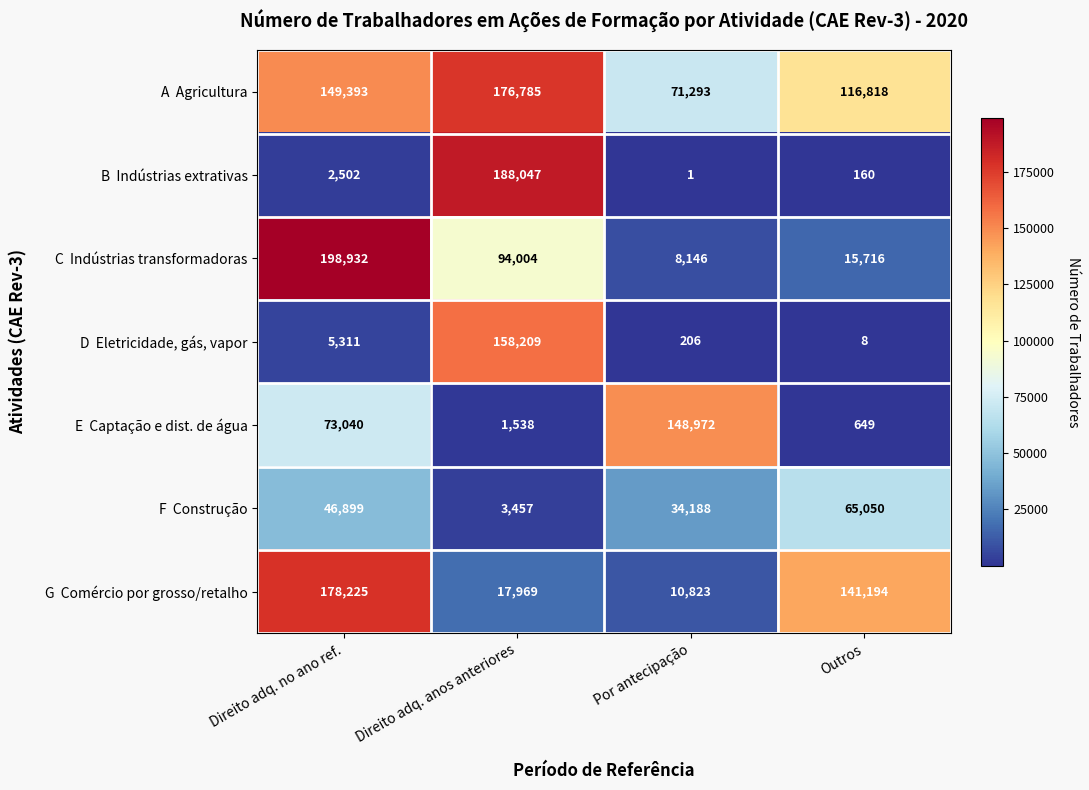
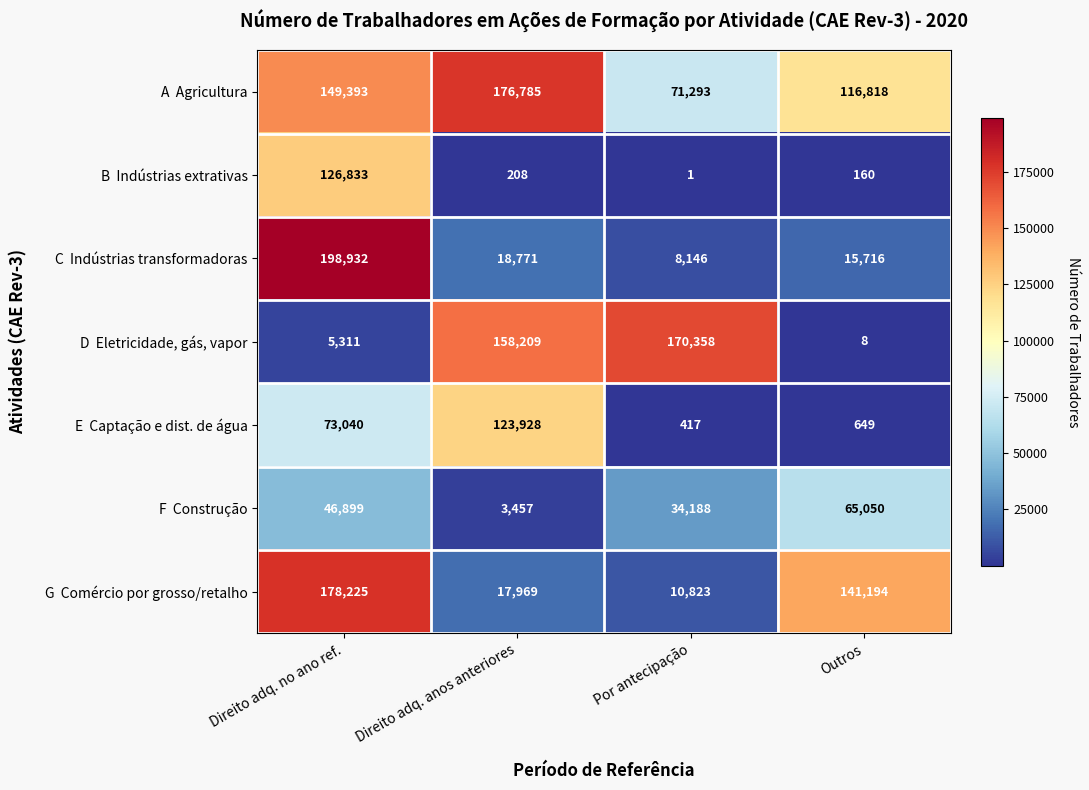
  {
    "A Agricultura": {
      "Direito adq. no ano ref.": "149,393",
      "Direito adq. anos anteriores": "176,785",
      "Por antecipação": "71,293",
      "Outros": "116,818"
    },
    "B Indústrias extrativas": {
-     "Direito adq. no ano ref.": "2,502",
-     "Direito adq. anos anteriores": "188,047",
+     "Direito adq. no ano ref.": "126,833",
+     "Direito adq. anos anteriores": "208",
      "Por antecipação": "1",
      "Outros": "160"
    },
    "C Indústrias transformadoras": {
      "Direito adq. no ano ref.": "198,932",
-     "Direito adq. anos anteriores": "94,004",
+     "Direito adq. anos anteriores": "18,771",
      "Por antecipação": "8,146",
      "Outros": "15,716"
    },
    "D Eletricidade, gás, vapor": {
      "Direito adq. no ano ref.": "5,311",
      "Direito adq. anos anteriores": "158,209",
-     "Por antecipação": "206",
+     "Por antecipação": "170,358",
      "Outros": "8"
    },
    "E Captação e dist. de água": {
      "Direito adq. no ano ref.": "73,040",
-     "Direito adq. anos anteriores": "1,538",
-     "Por antecipação": "148,972",
+     "Direito adq. anos anteriores": "123,928",
+     "Por antecipação": "417",
      "Outros": "649"
    },
    "F Construção": {
      "Direito adq. no ano ref.": "46,899",
      "Direito adq. anos anteriores": "3,457",
      "Por antecipação": "34,188",
      "Outros": "65,050"
    },
    "G Comércio por grosso/retalho": {
      "Direito adq. no ano ref.": "178,225",
      "Direito adq. anos anteriores": "17,969",
      "Por antecipação": "10,823",
      "Outros": "141,194"
    }
  }
